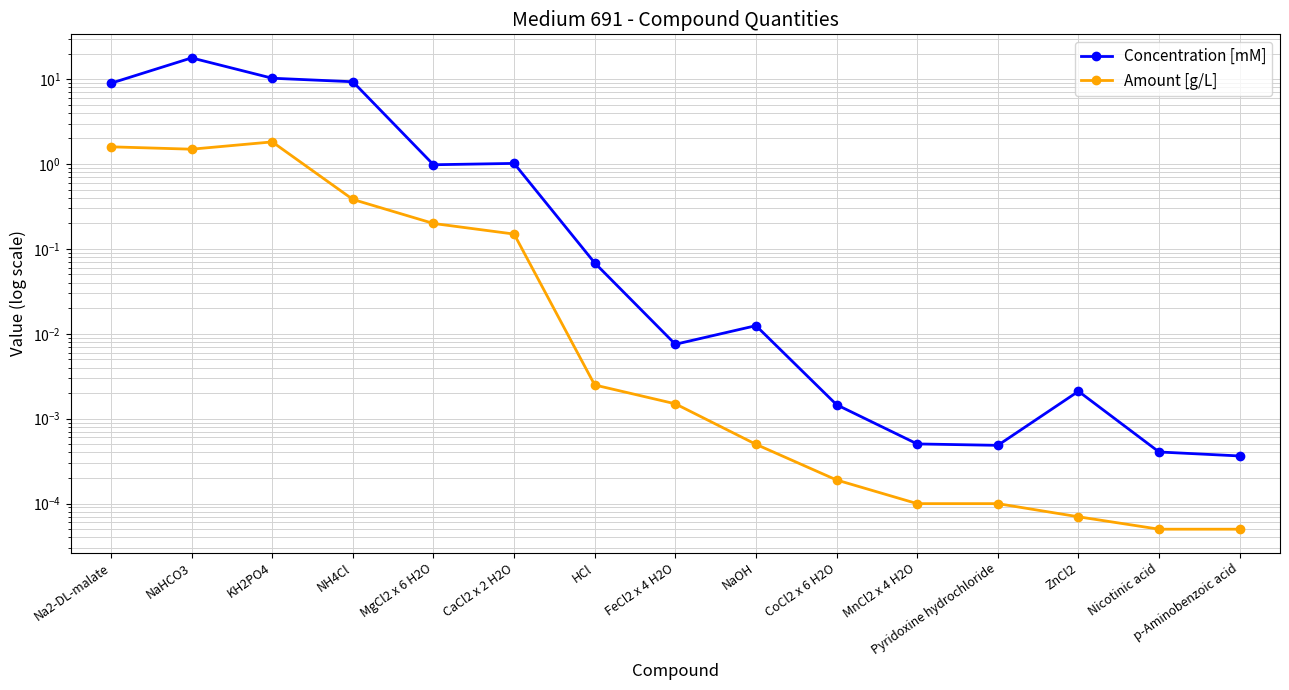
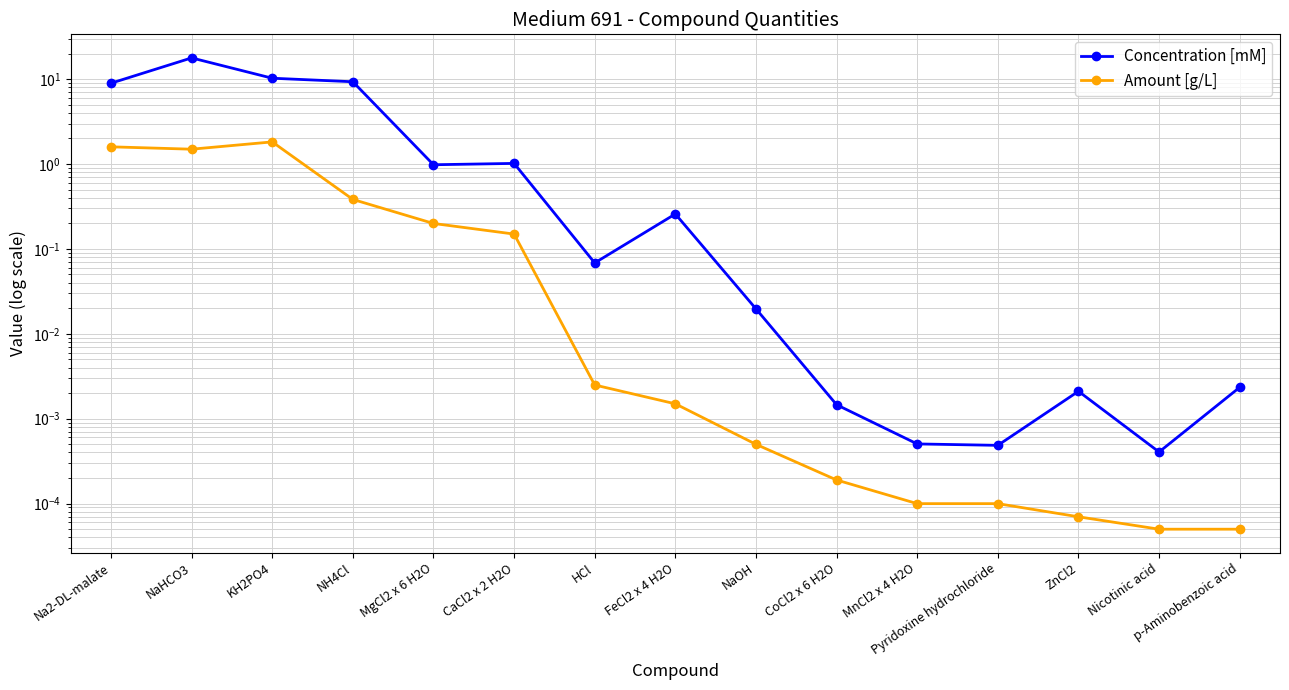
  {
    "Concentration [mM]": {
      "Na2-DL-malate": 9,
      "NaHCO3": 18,
      "KH2PO4": 10,
      "NH4Cl": 9,
      "MgCl2 x 6 H2O": 1.0,
      "CaCl2 x 2 H2O": 1.0,
      "HCl": 0.07,
-     "FeCl2 x 4 H2O": 0.008,
-     "NaOH": 0.012,
+     "FeCl2 x 4 H2O": 0.26,
+     "NaOH": 0.020,
      "CoCl2 x 6 H2O": 0.0015,
      "MnCl2 x 4 H2O": 0.0005,
      "Pyridoxine hydrochloride": 0.0005,
      "ZnCl2": 0.0021,
      "Nicotinic acid": 0.0004,
-     "p-Aminobenzoic acid": 0.00036
+     "p-Aminobenzoic acid": 0.0023
    },
    "Amount [g/L]": {
      "Na2-DL-malate": 1.6,
      "NaHCO3": 1.5,
      "KH2PO4": 1.8,
      "NH4Cl": 0.4,
      "MgCl2 x 6 H2O": 0.20,
      "CaCl2 x 2 H2O": 0.15,
      "HCl": 0.0025,
      "FeCl2 x 4 H2O": 0.0015,
      "NaOH": 0.0005,
      "CoCl2 x 6 H2O": 0.00019,
      "MnCl2 x 4 H2O": 0.00010,
      "Pyridoxine hydrochloride": 0.00010,
      "ZnCl2": 0.00007,
      "Nicotinic acid": 0.00005,
      "p-Aminobenzoic acid": 0.00005
    }
  }
